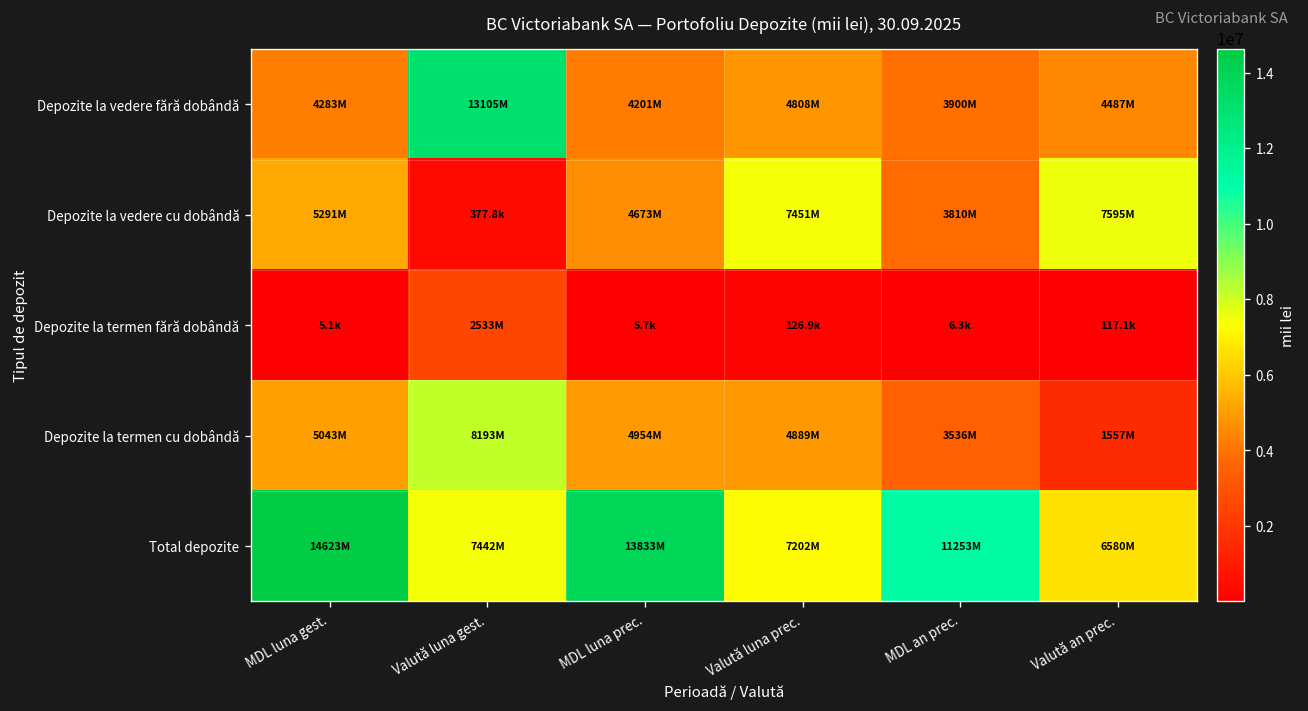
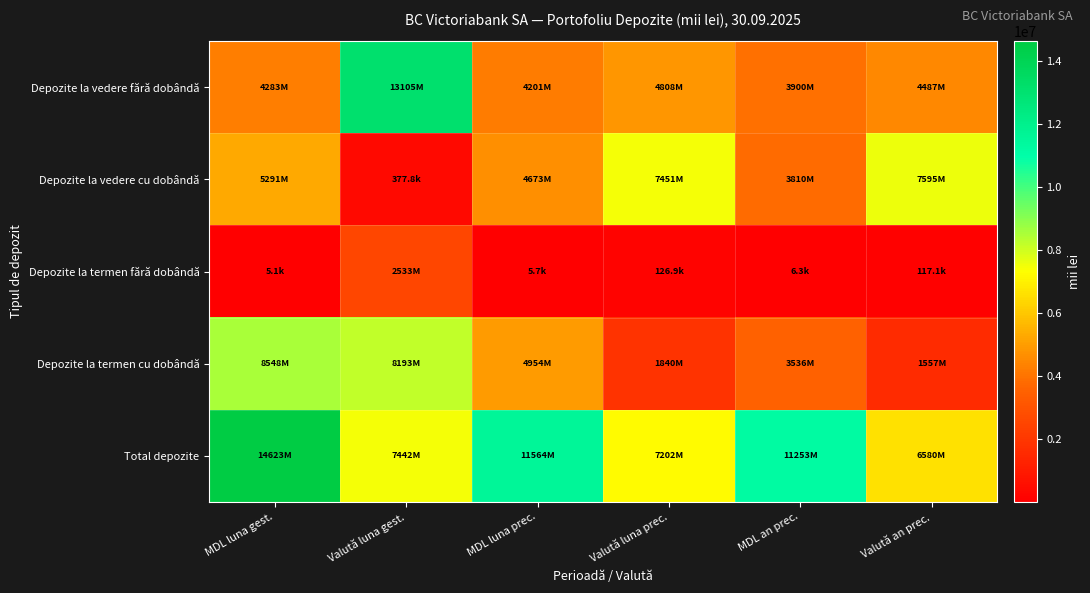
  {
    "Depozite la vedere fără dobândă": {
      "MDL luna gest.": "4283M",
      "Valută luna gest.": "13105M",
      "MDL luna prec.": "4201M",
      "Valută luna prec.": "4808M",
      "MDL an prec.": "3900M",
      "Valută an prec.": "4487M"
    },
    "Depozite la vedere cu dobândă": {
      "MDL luna gest.": "5291M",
      "Valută luna gest.": "377.8k",
      "MDL luna prec.": "4673M",
      "Valută luna prec.": "7451M",
      "MDL an prec.": "3810M",
      "Valută an prec.": "7595M"
    },
    "Depozite la termen fără dobândă": {
      "MDL luna gest.": "5.1k",
      "Valută luna gest.": "2533M",
      "MDL luna prec.": "5.7k",
      "Valută luna prec.": "126.9k",
      "MDL an prec.": "6.3k",
      "Valută an prec.": "117.1k"
    },
    "Depozite la termen cu dobândă": {
-     "MDL luna gest.": "5043M",
+     "MDL luna gest.": "8548M",
      "Valută luna gest.": "8193M",
      "MDL luna prec.": "4954M",
-     "Valută luna prec.": "4889M",
+     "Valută luna prec.": "1840M",
      "MDL an prec.": "3536M",
      "Valută an prec.": "1557M"
    },
    "Total depozite": {
      "MDL luna gest.": "14623M",
      "Valută luna gest.": "7442M",
-     "MDL luna prec.": "13833M",
+     "MDL luna prec.": "11564M",
      "Valută luna prec.": "7202M",
      "MDL an prec.": "11253M",
      "Valută an prec.": "6580M"
    }
  }
